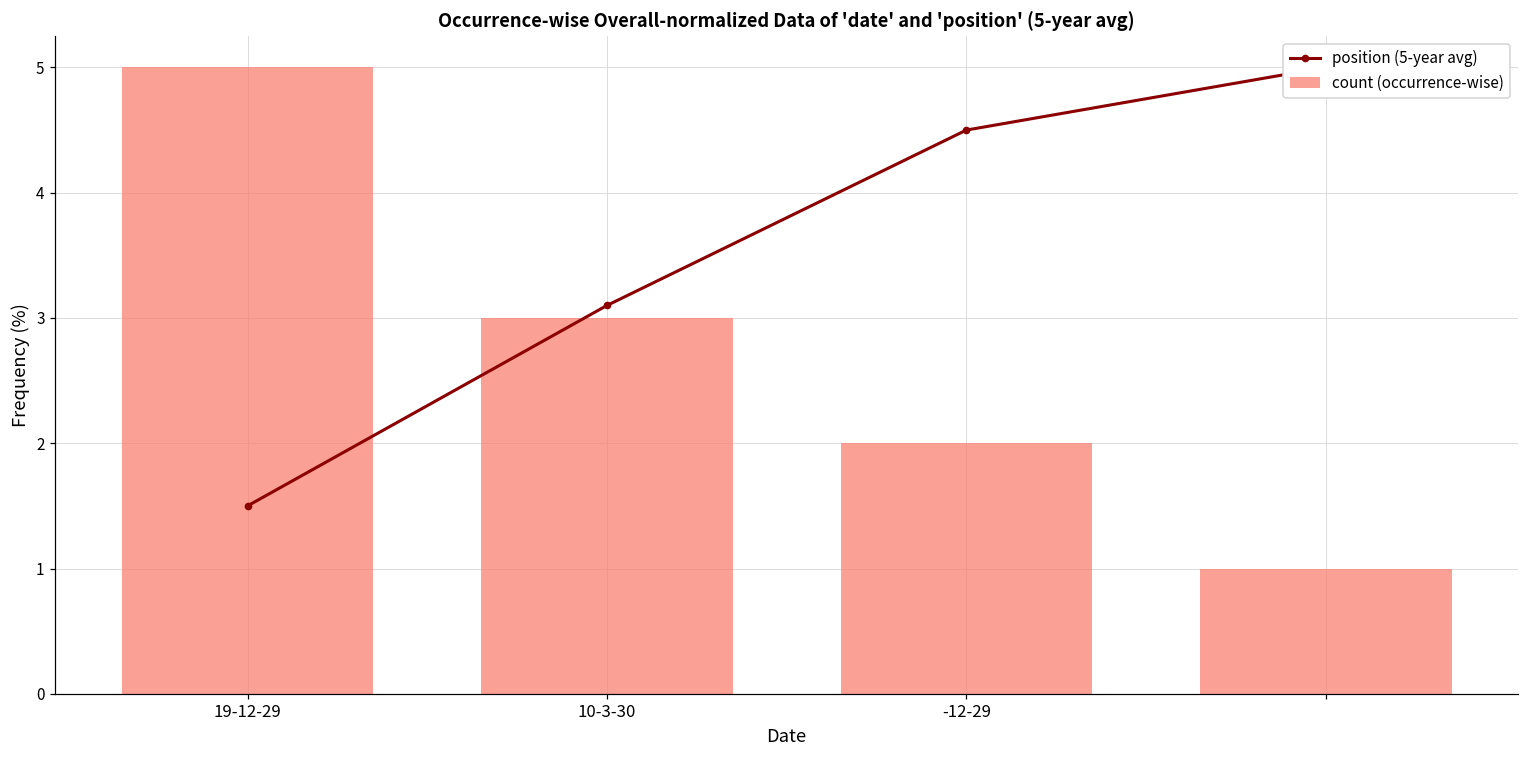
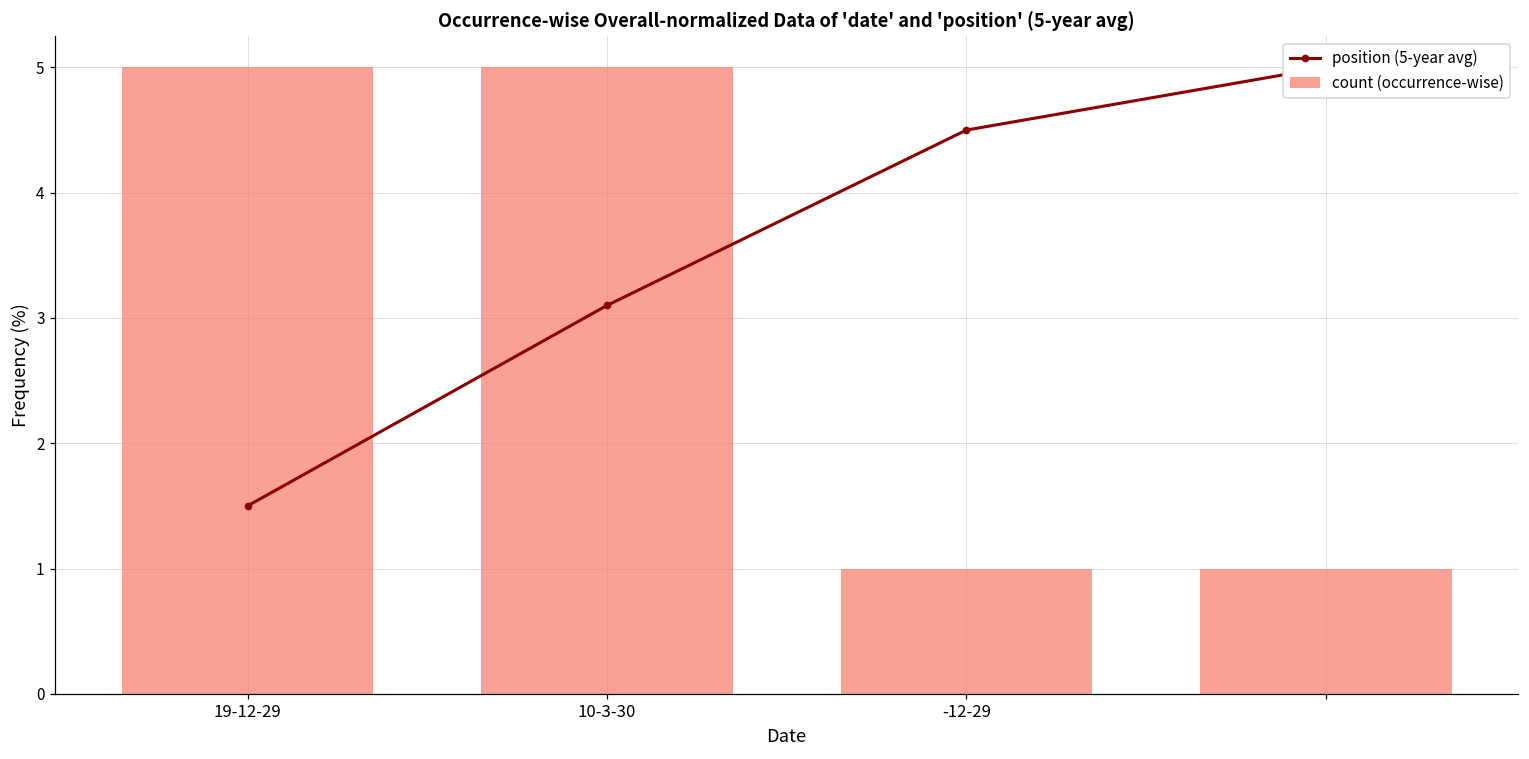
  {
    "position (5-year avg)": {
      "19-12-29": 1.50,
      "10-3-30": 3.10,
      "-12-29": 4.50
    },
    "count (occurrence-wise)": {
      "19-12-29": 5,
-     "10-3-30": 3,
-     "-12-29": 2
+     "10-3-30": 5,
+     "-12-29": 1
    }
  }
